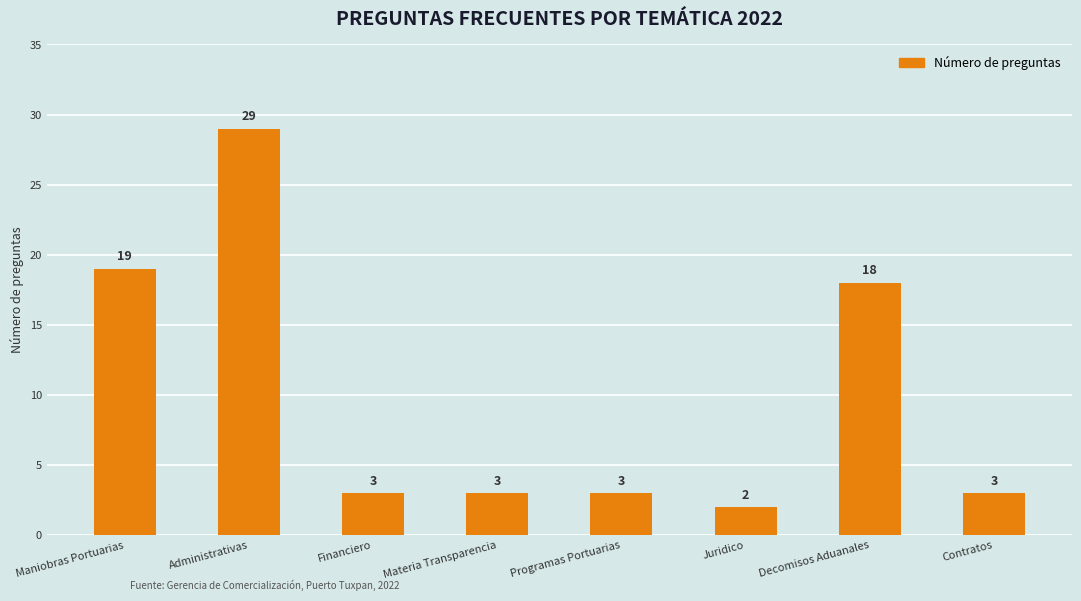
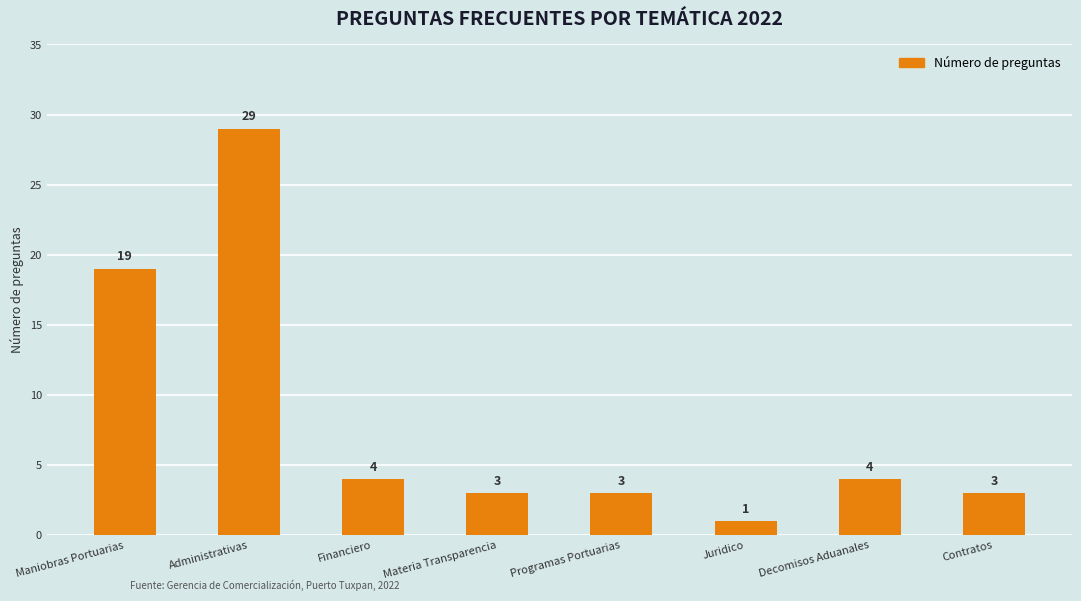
  {
    "Maniobras Portuarias": 19,
    "Administrativas": 29,
-   "Financiero": 3,
+   "Financiero": 4,
    "Materia Transparencia": 3,
    "Programas Portuarias": 3,
-   "Juridico": 2,
-   "Decomisos Aduanales": 18,
+   "Juridico": 1,
+   "Decomisos Aduanales": 4,
    "Contratos": 3
  }
